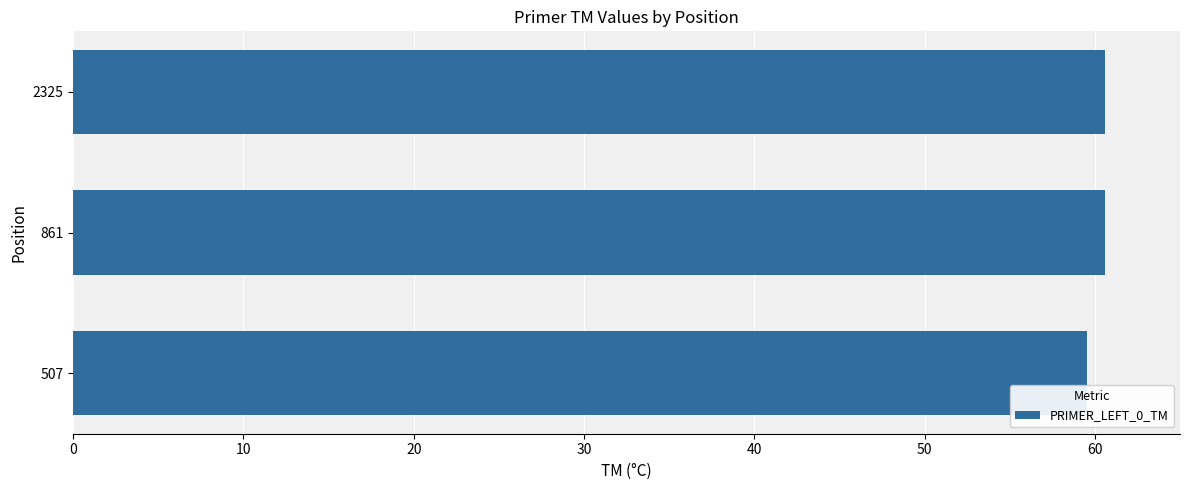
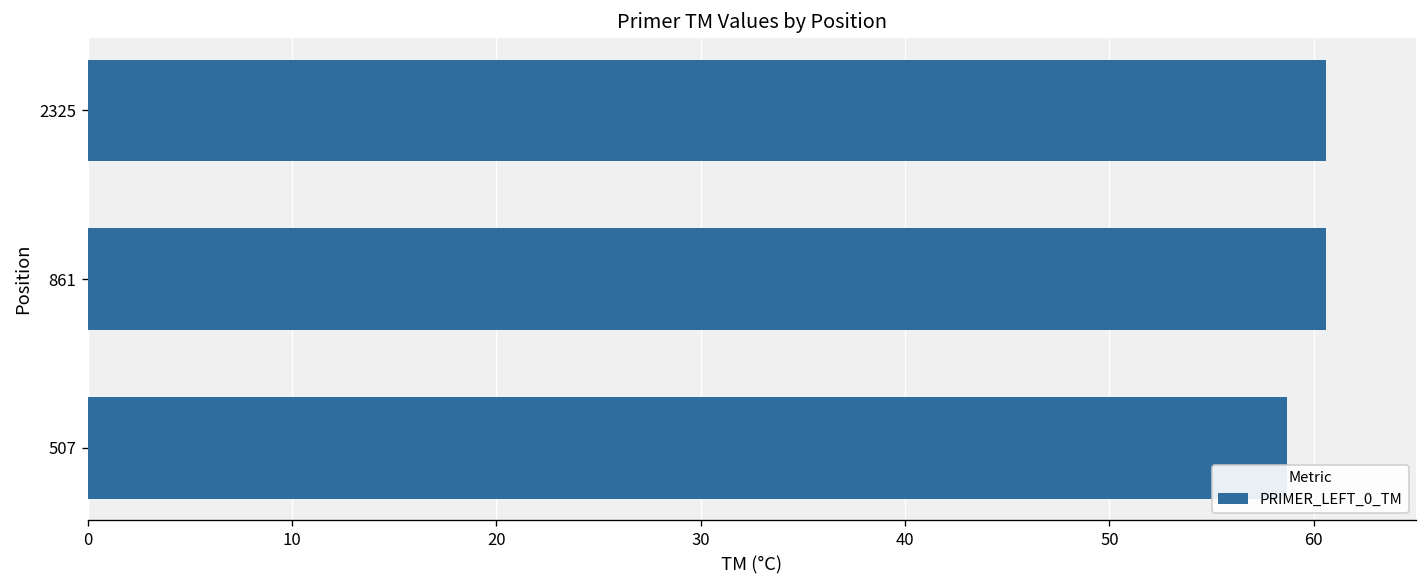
  {
    "2325": 60.6,
    "861": 60.6,
-   "507": 59.5
+   "507": 58.7
  }
